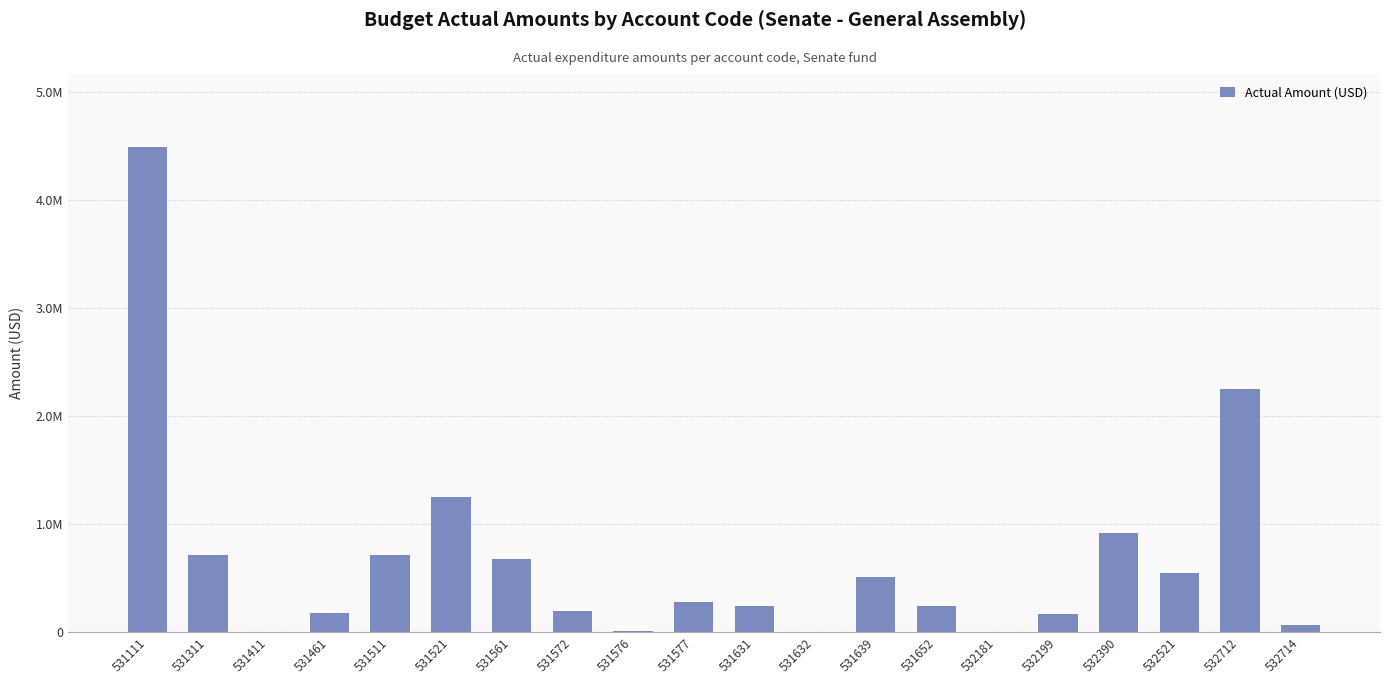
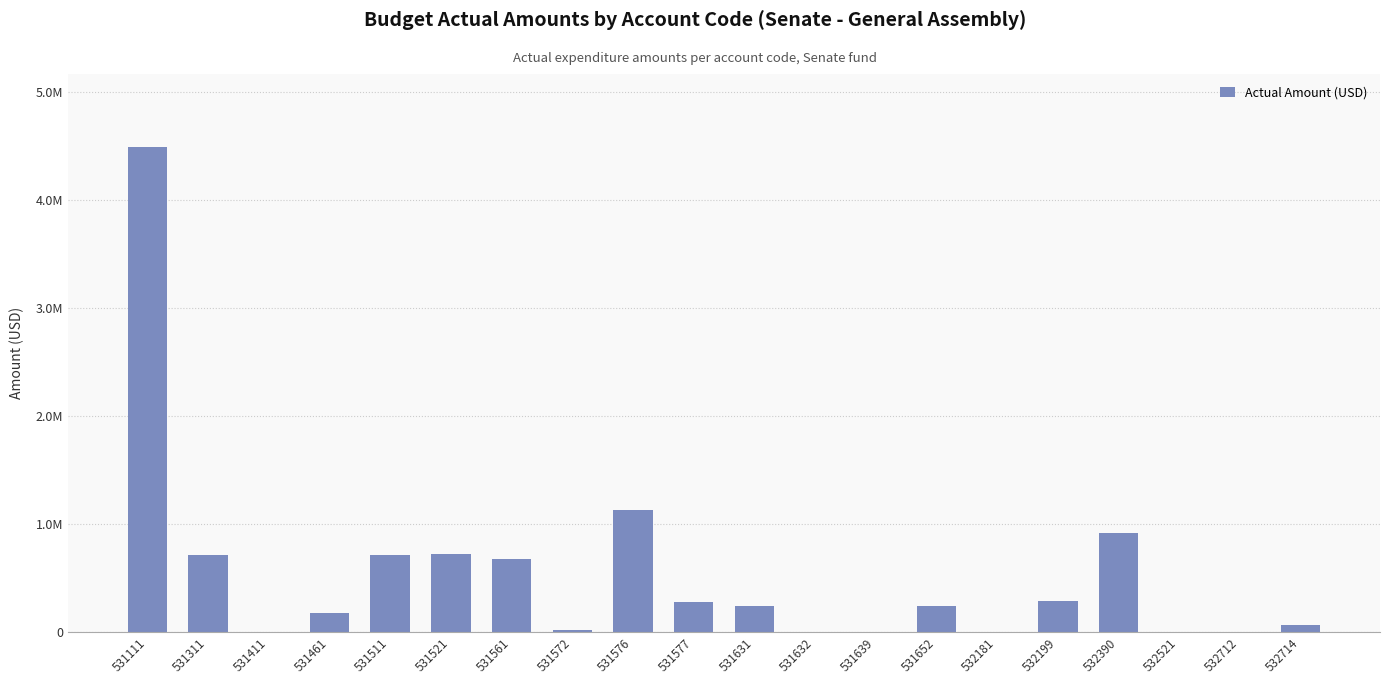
  {
    "531111": 4490000,
    "531311": 710000,
    "531461": 180000,
    "531511": 720000,
-   "531521": 1250000,
+   "531521": 720000,
    "531561": 670000,
-   "531572": 190000,
-   "531576": 10000,
+   "531572": 20000,
+   "531576": 1130000,
    "531577": 280000,
    "531631": 240000,
-   "531639": 510000,
+   "531639": 0,
    "531652": 240000,
-   "532199": 170000,
+   "532199": 290000,
    "532390": 920000,
-   "532521": 550000,
-   "532712": 2250000,
+   "532521": 0,
+   "532712": 0,
    "532714": 70000
  }
